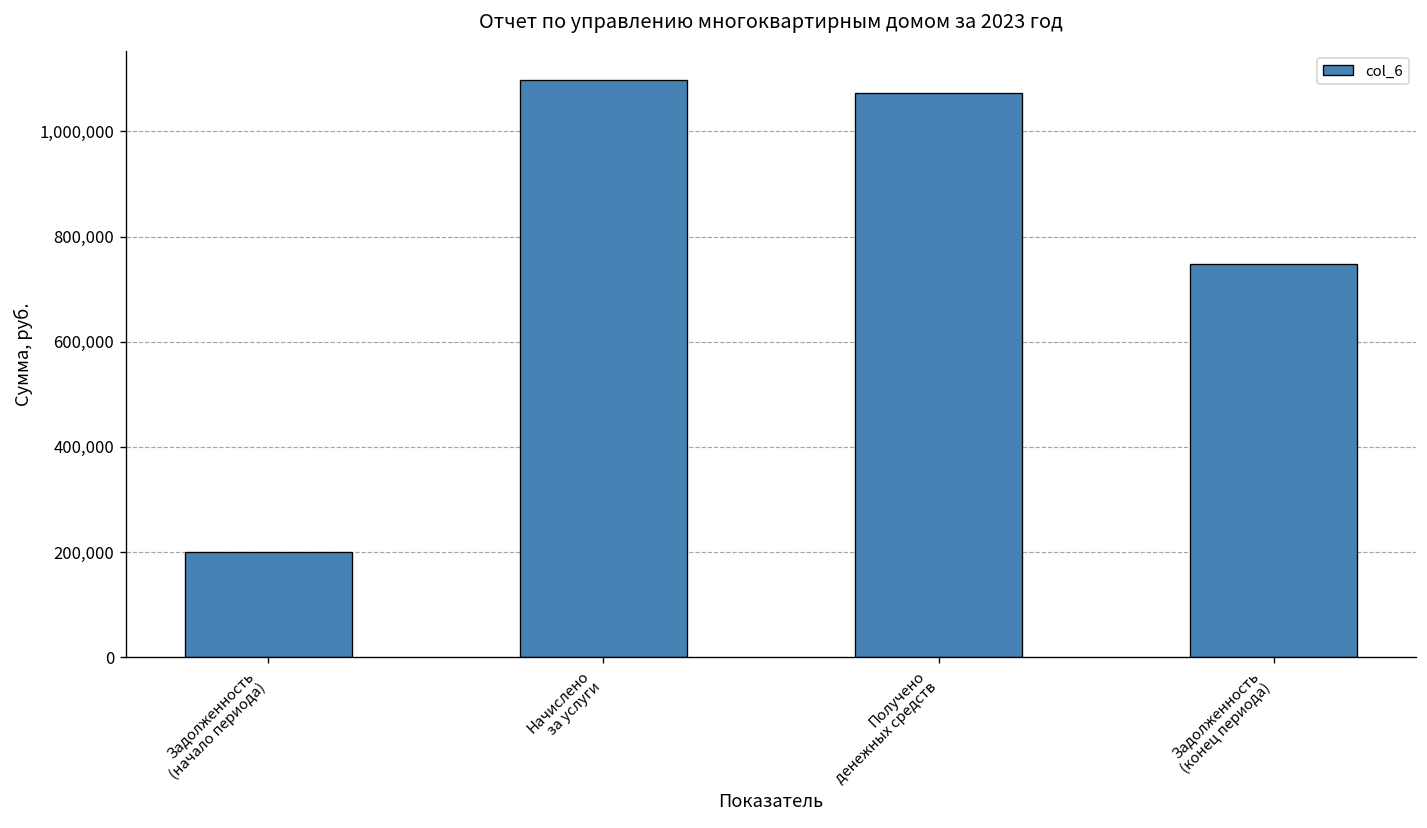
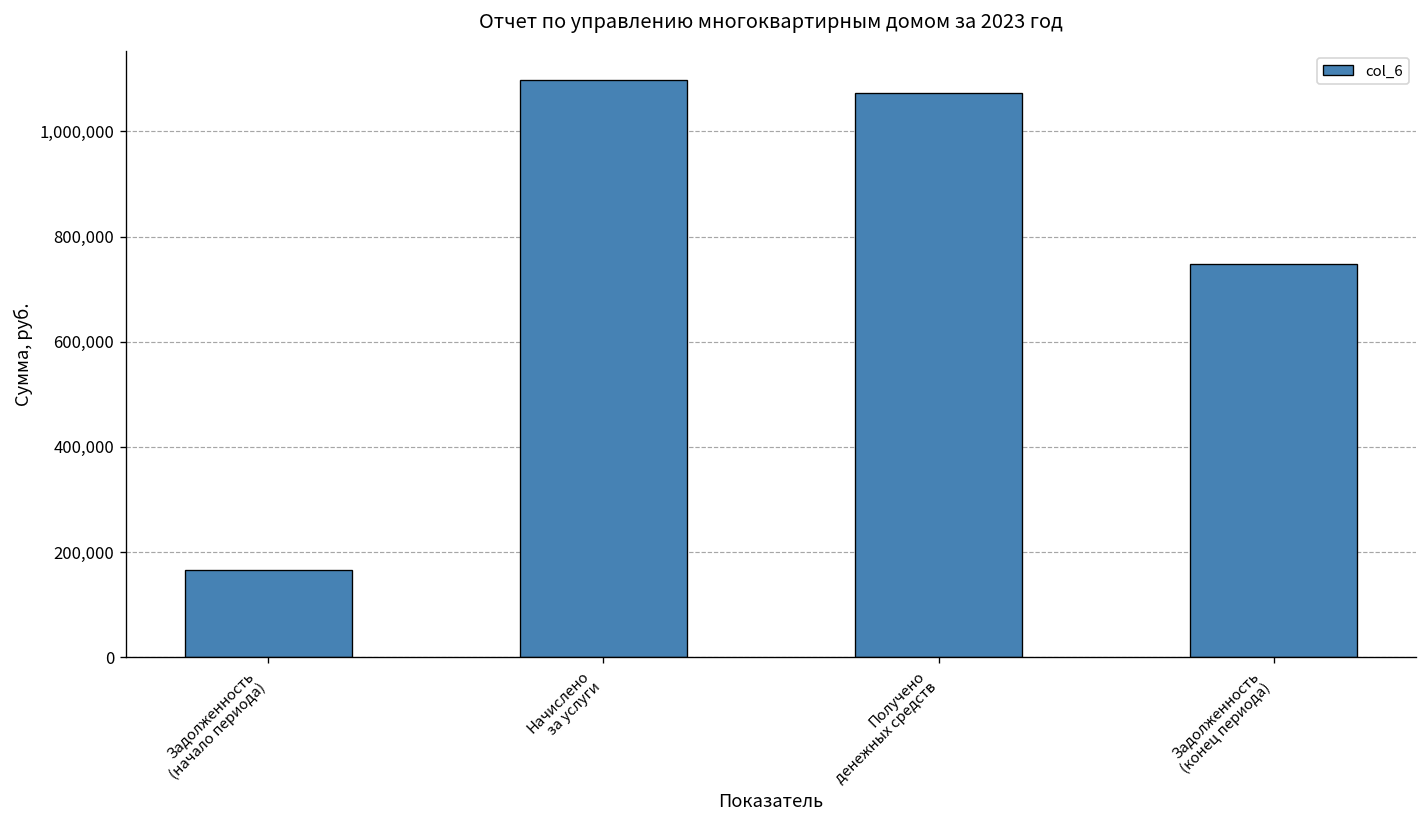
  {
-   "Задолженность (начало периода)": "200,000",
+   "Задолженность (начало периода)": "170,000",
    "Начислено за услуги": "1,100,000",
    "Получено денежных средств": "1,070,000",
    "Задолженность (конец периода)": "750,000"
  }
